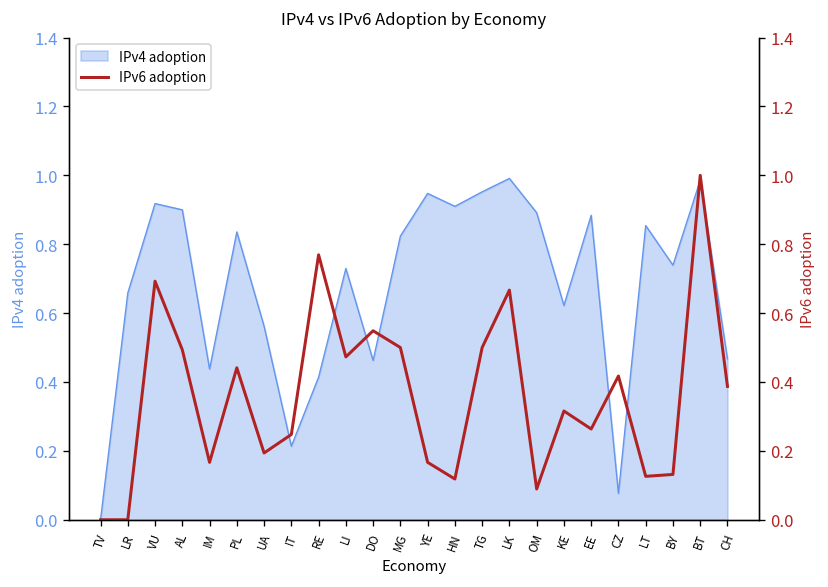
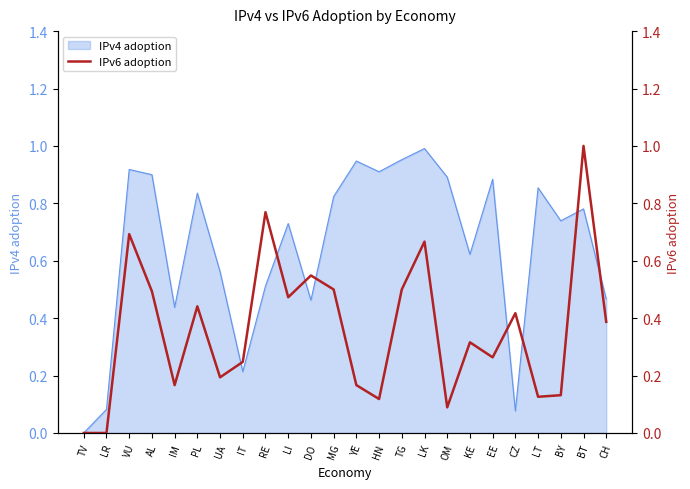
  {
    "IPv4 adoption": {
      "TV": 0.00,
-     "LR": 0.66,
+     "LR": 0.08,
      "VU": 0.92,
      "AL": 0.90,
      "IM": 0.44,
      "PL": 0.84,
      "UA": 0.56,
      "IT": 0.21,
-     "RE": 0.41,
+     "RE": 0.51,
      "LI": 0.73,
      "DO": 0.46,
      "MG": 0.82,
      "YE": 0.95,
      "HN": 0.91,
      "TG": 0.95,
      "LK": 0.99,
      "OM": 0.89,
      "KE": 0.62,
      "EE": 0.88,
      "CZ": 0.08,
      "LT": 0.85,
      "BY": 0.74,
-     "BT": 0.99,
+     "BT": 0.78,
      "CH": 0.47
    },
    "IPv6 adoption": {
      "TV": 0.00,
      "LR": 0.00,
      "VU": 0.69,
      "AL": 0.49,
      "IM": 0.17,
      "PL": 0.44,
      "UA": 0.19,
      "IT": 0.25,
      "RE": 0.77,
      "LI": 0.47,
      "DO": 0.55,
      "MG": 0.50,
      "YE": 0.17,
      "HN": 0.12,
      "TG": 0.50,
      "LK": 0.67,
      "OM": 0.09,
      "KE": 0.32,
      "EE": 0.26,
      "CZ": 0.42,
      "LT": 0.13,
      "BY": 0.13,
      "BT": 1.00,
      "CH": 0.39
    }
  }
